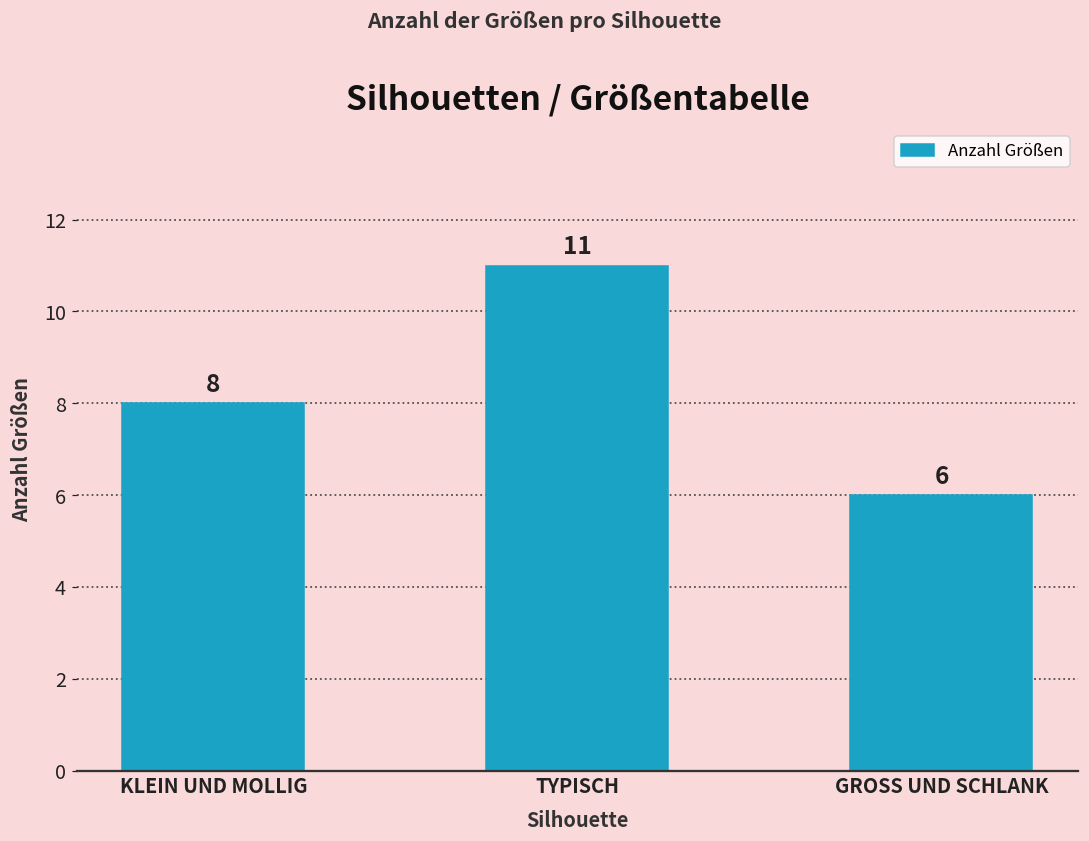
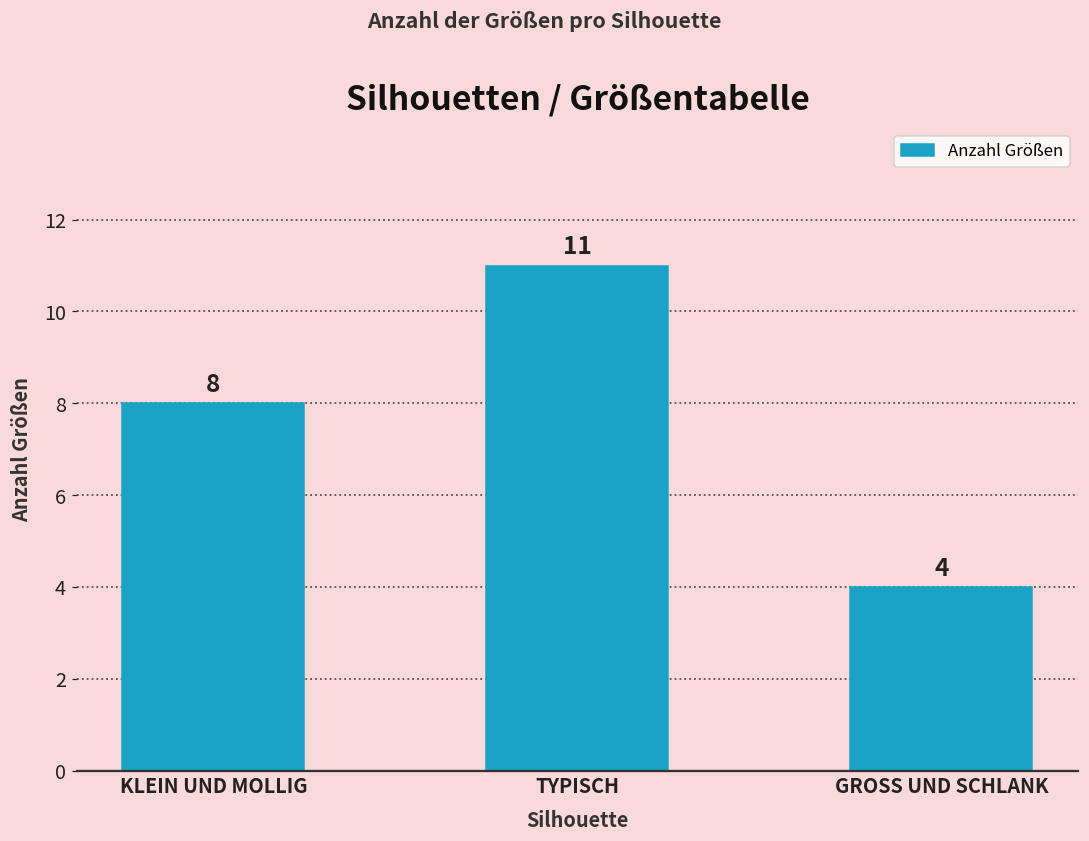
  {
    "KLEIN UND MOLLIG": 8,
    "TYPISCH": 11,
-   "GROSS UND SCHLANK": 6
+   "GROSS UND SCHLANK": 4
  }
